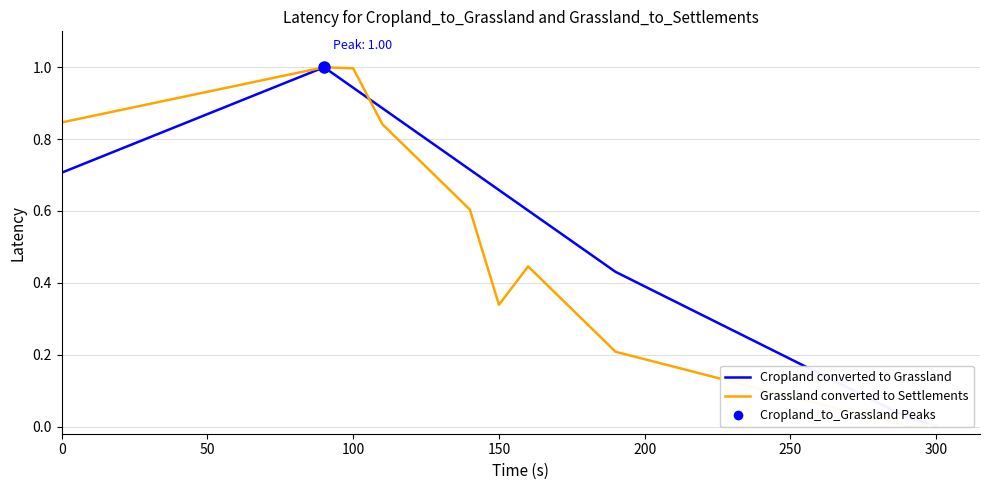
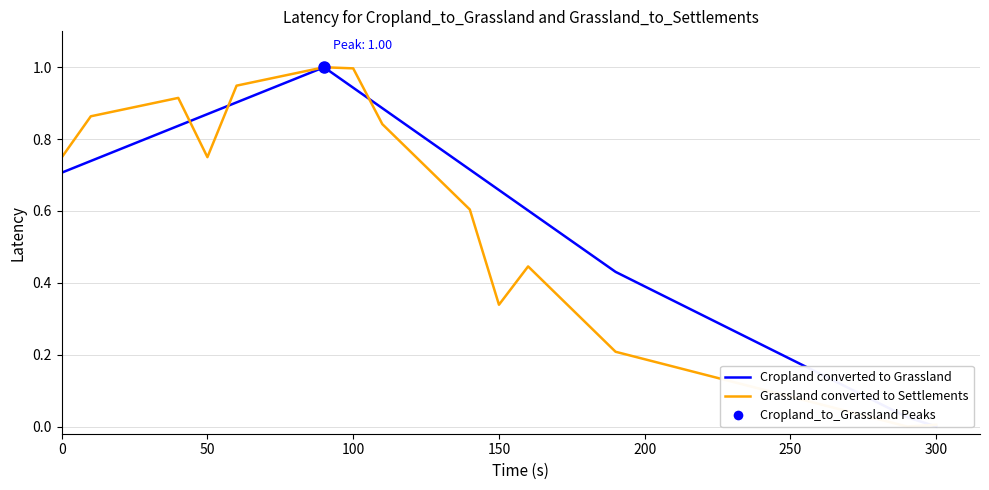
  {
    "Grassland converted to Settlements": {
-     "0": 0.85,
-     "50": 0.93,
+     "0": 0.75,
+     "50": 0.75,
      "150": 0.34,
      "200": 0.19
    }
  }
